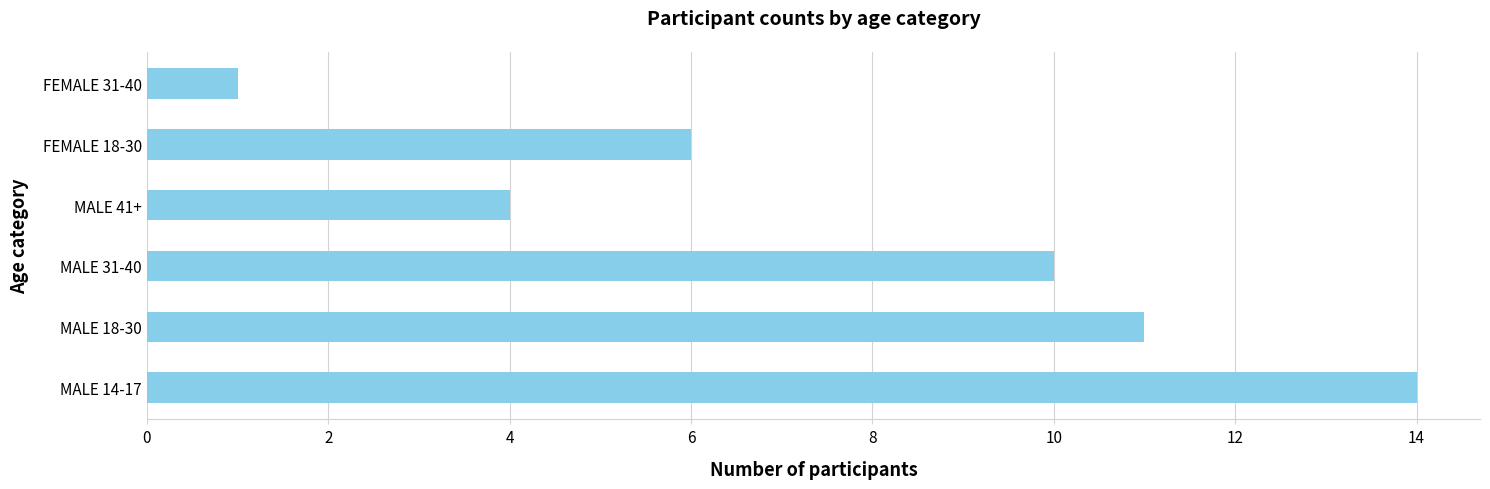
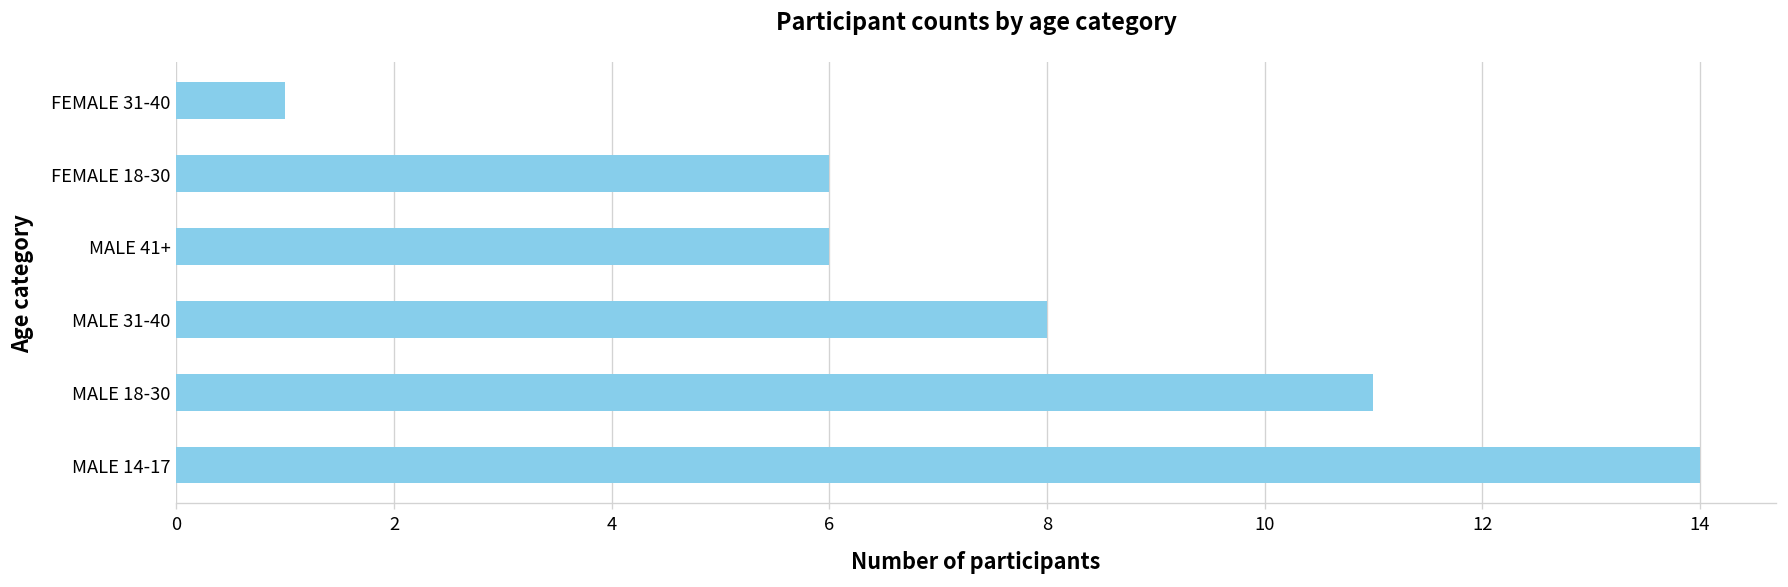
  {
    "FEMALE 31-40": 1,
    "FEMALE 18-30": 6,
-   "MALE 41+": 4,
-   "MALE 31-40": 10,
+   "MALE 41+": 6,
+   "MALE 31-40": 8,
    "MALE 18-30": 11,
    "MALE 14-17": 14
  }
